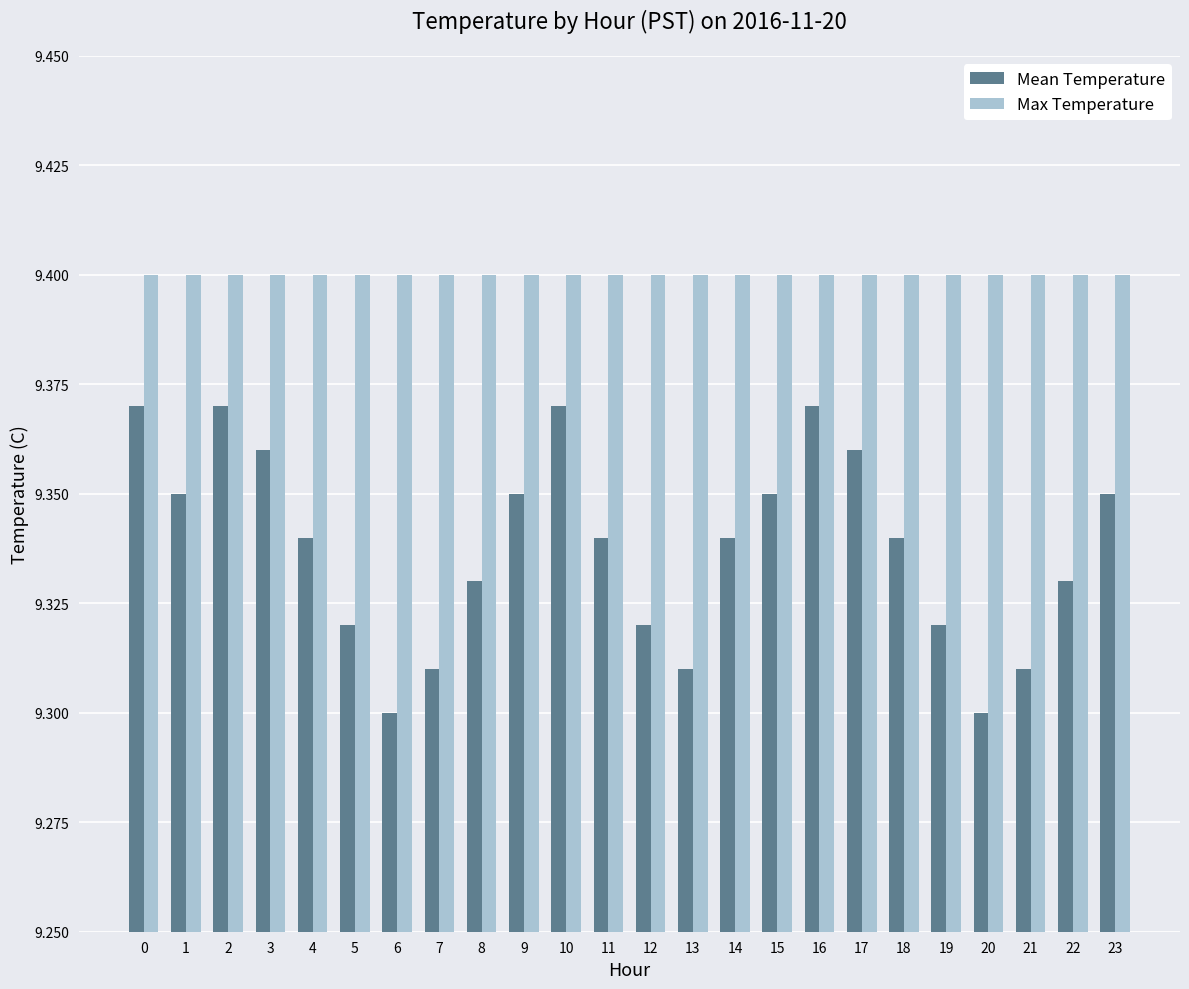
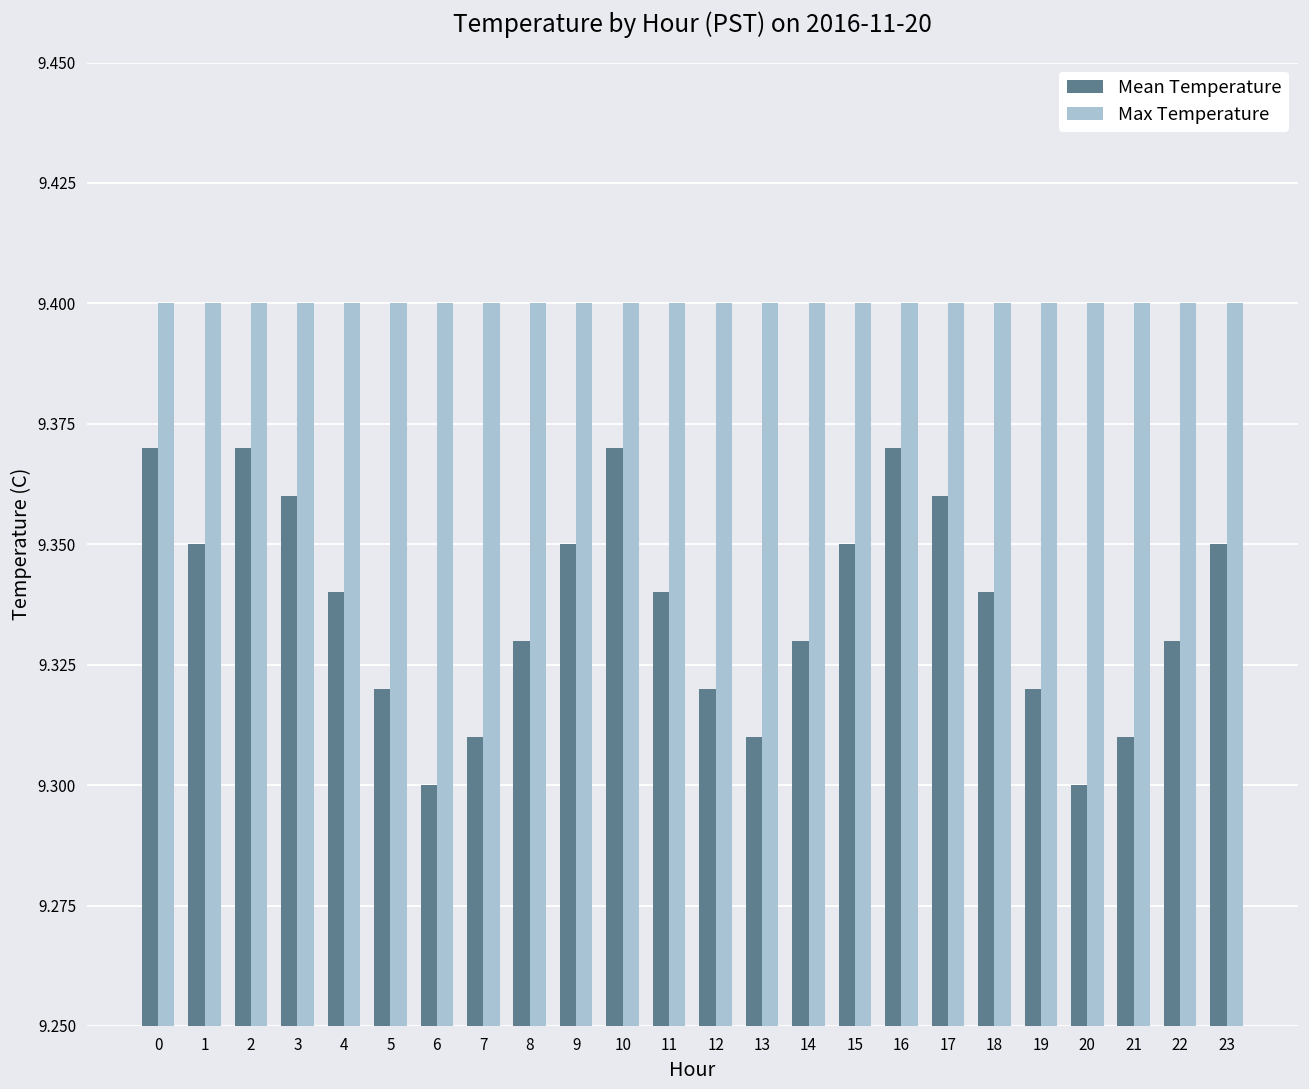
  {
    "Mean Temperature": {
      "0": 9.37,
      "1": 9.35,
      "2": 9.37,
      "3": 9.36,
      "4": 9.34,
      "5": 9.32,
      "6": 9.30,
      "7": 9.31,
      "8": 9.33,
      "9": 9.35,
      "10": 9.37,
      "11": 9.34,
      "12": 9.32,
      "13": 9.31,
-     "14": 9.34,
+     "14": 9.33,
      "15": 9.35,
      "16": 9.37,
      "17": 9.36,
      "18": 9.34,
      "19": 9.32,
      "20": 9.30,
      "21": 9.31,
      "22": 9.33,
      "23": 9.35
    },
    "Max Temperature": {
      "0": 9.40,
      "1": 9.40,
      "2": 9.40,
      "3": 9.40,
      "4": 9.40,
      "5": 9.40,
      "6": 9.40,
      "7": 9.40,
      "8": 9.40,
      "9": 9.40,
      "10": 9.40,
      "11": 9.40,
      "12": 9.40,
      "13": 9.40,
      "14": 9.40,
      "15": 9.40,
      "16": 9.40,
      "17": 9.40,
      "18": 9.40,
      "19": 9.40,
      "20": 9.40,
      "21": 9.40,
      "22": 9.40,
      "23": 9.40
    }
  }
